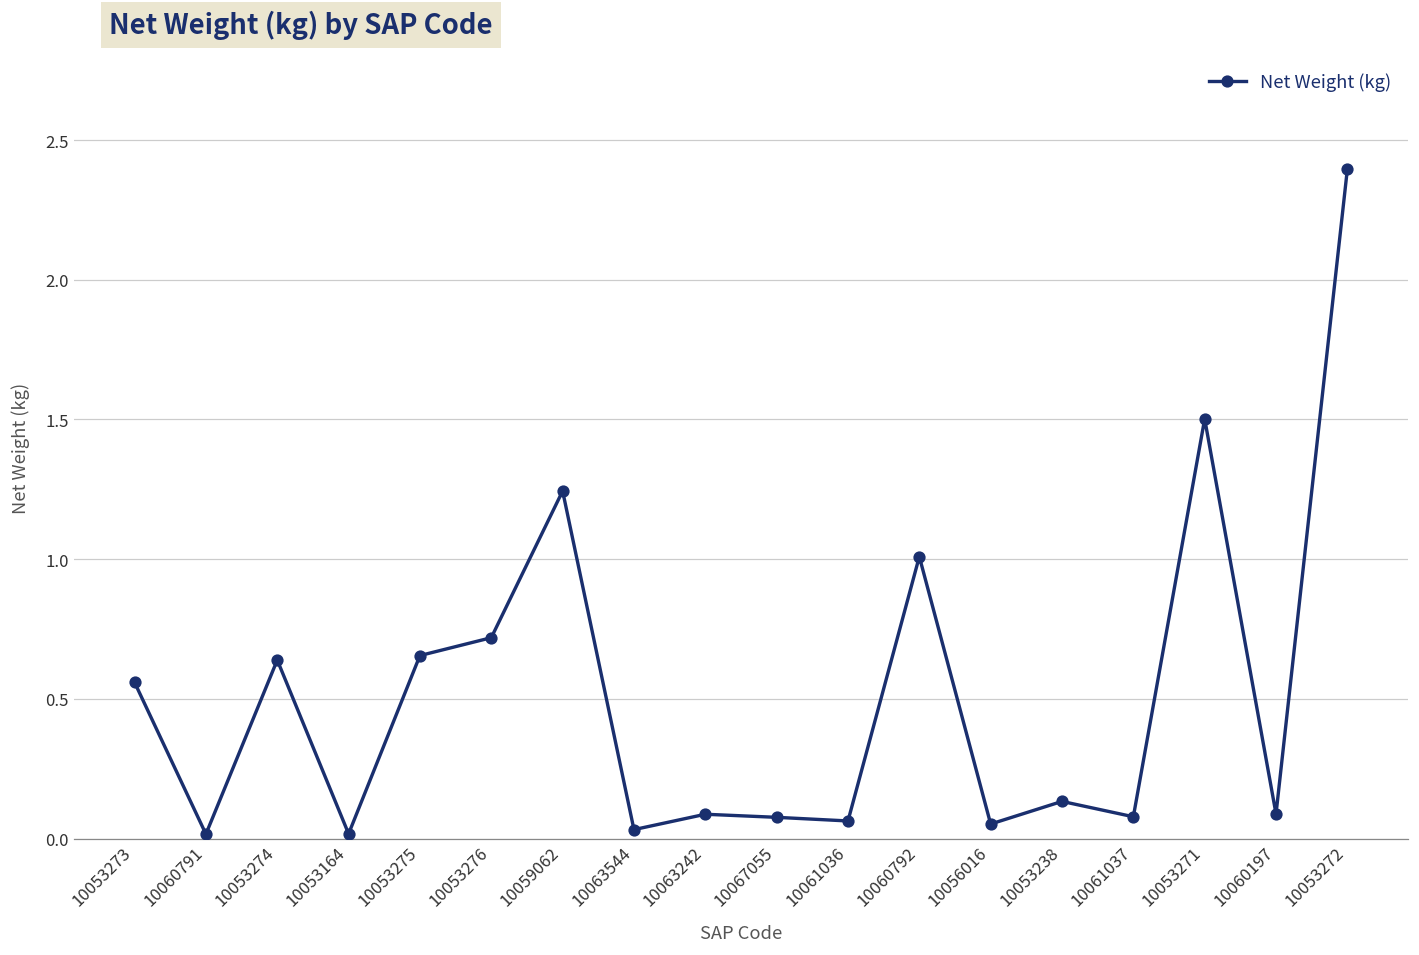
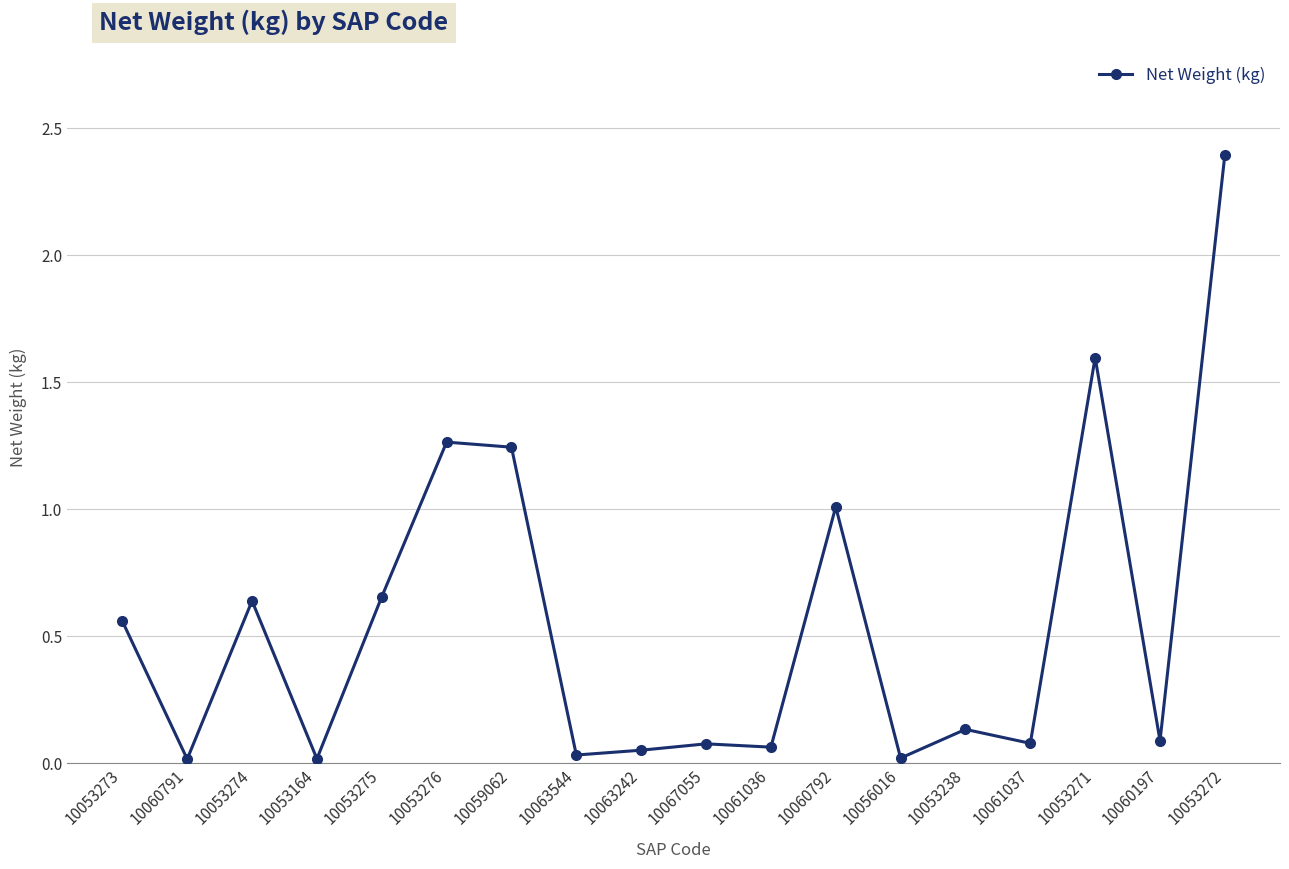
  {
    "10053273": 0.56,
    "10060791": 0.02,
    "10053274": 0.64,
    "10053164": 0.02,
    "10053275": 0.66,
-   "10053276": 0.72,
+   "10053276": 1.26,
    "10059062": 1.24,
    "10063544": 0.03,
-   "10063242": 0.09,
+   "10063242": 0.05,
    "10067055": 0.08,
    "10061036": 0.06,
    "10060792": 1.01,
-   "10056016": 0.05,
+   "10056016": 0.02,
    "10053238": 0.13,
    "10061037": 0.08,
-   "10053271": 1.50,
+   "10053271": 1.60,
    "10060197": 0.09,
    "10053272": 2.40
  }
